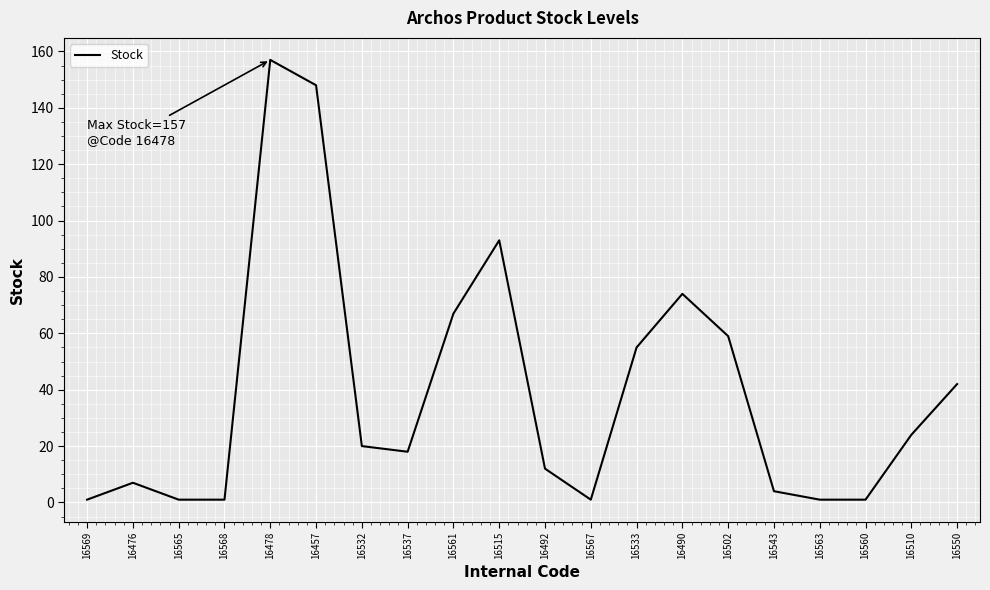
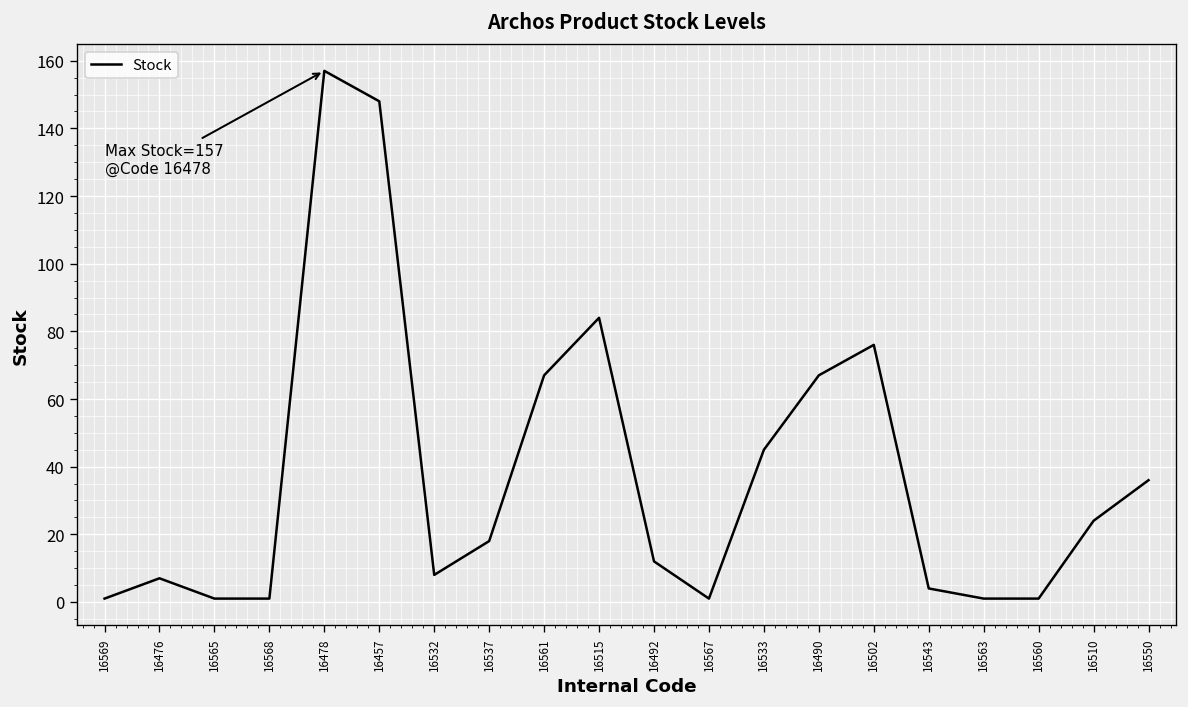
  {
    "16569": 1,
    "16476": 7,
    "16565": 1,
    "16568": 1,
    "16457": 148,
-   "16532": 20,
+   "16532": 8,
    "16537": 18,
    "16561": 67,
-   "16515": 93,
+   "16515": 84,
    "16492": 12,
    "16567": 1,
-   "16533": 55,
-   "16490": 74,
-   "16502": 59,
+   "16533": 45,
+   "16490": 67,
+   "16502": 76,
    "16543": 4,
    "16563": 1,
    "16560": 1,
    "16510": 24,
-   "16550": 42
+   "16550": 36
  }
